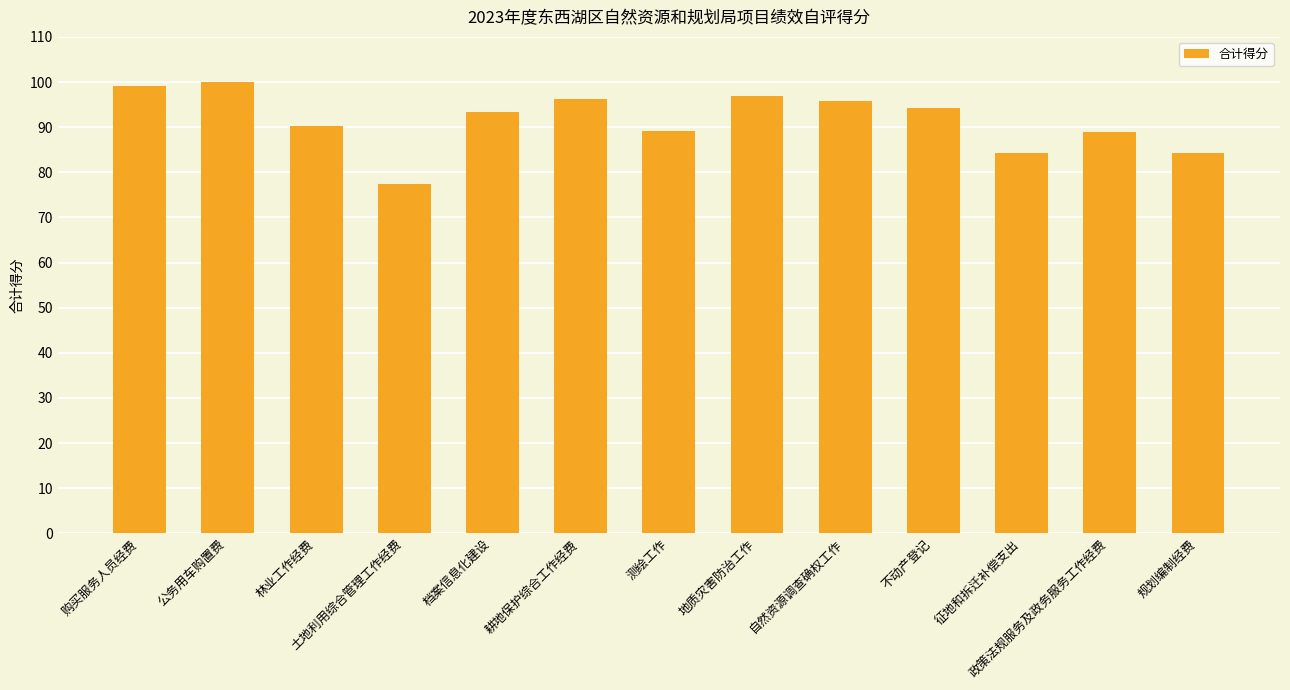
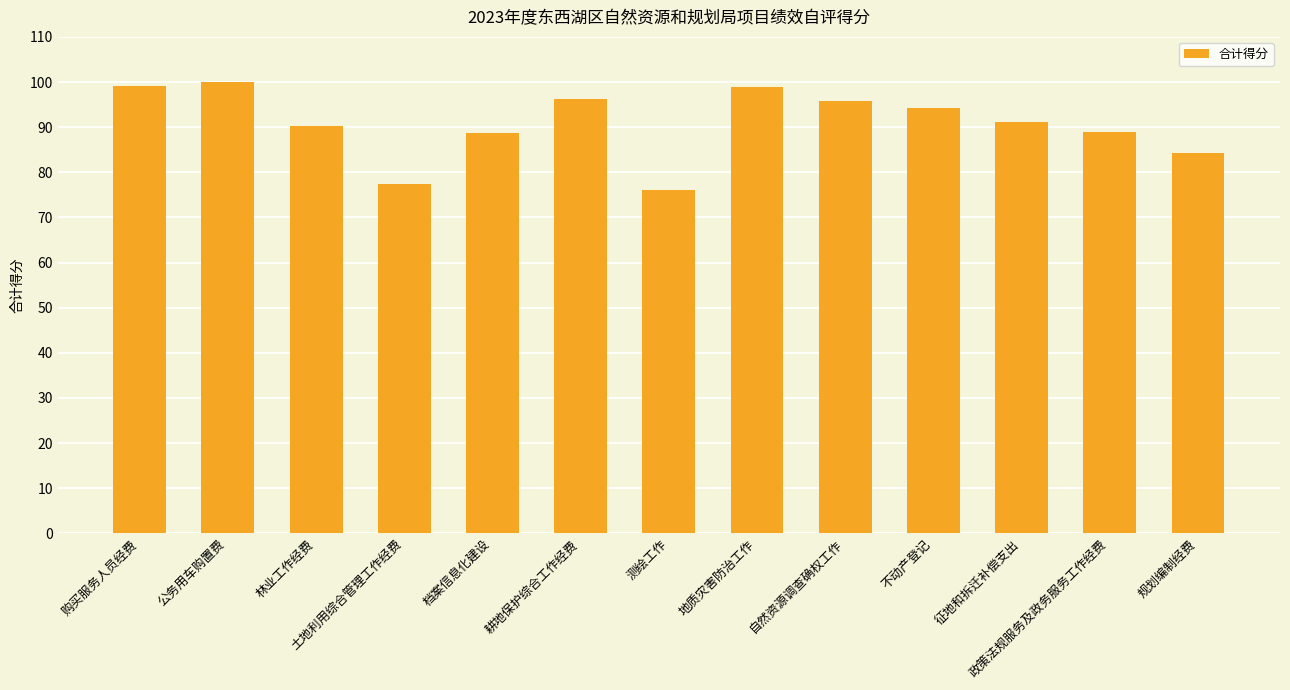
  {
    "购买服务人员经费": 99,
    "公务用车购置费": 100,
    "林业工作经费": 90,
    "土地利用综合管理工作经费": 78,
-   "档案信息化建设": 93,
+   "档案信息化建设": 89,
    "耕地保护综合工作经费": 96,
-   "测绘工作": 89,
-   "地质灾害防治工作": 97,
+   "测绘工作": 76,
+   "地质灾害防治工作": 99,
    "自然资源调查确权工作": 96,
    "不动产登记": 94,
-   "征地和拆迁补偿支出": 84,
+   "征地和拆迁补偿支出": 91,
    "政策法规服务及政务服务工作经费": 89,
    "规划编制经费": 84
  }
